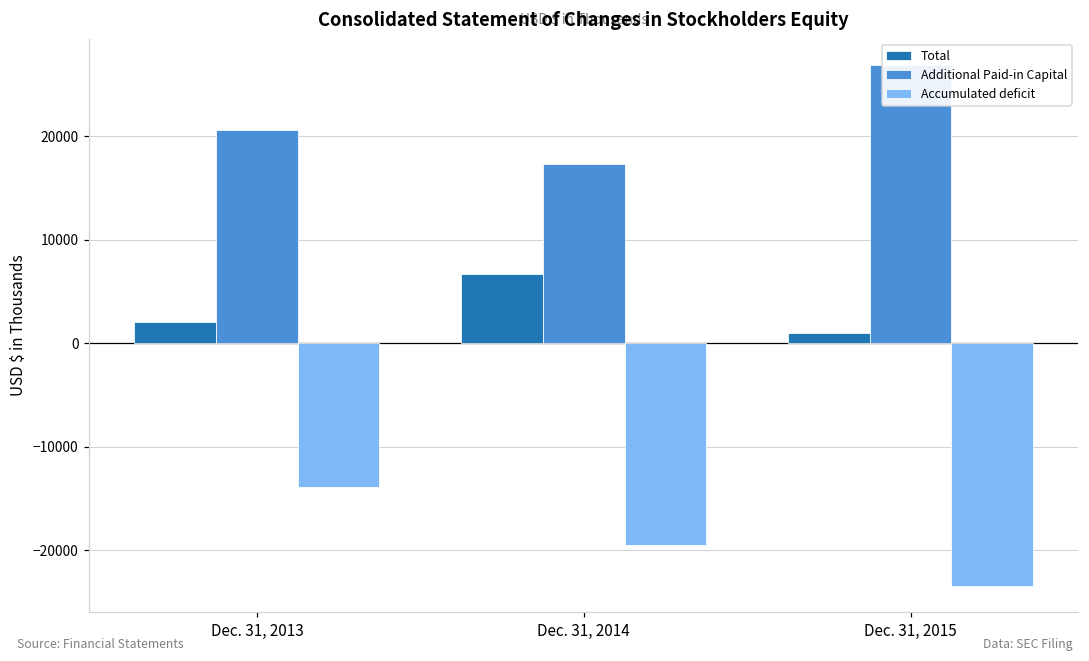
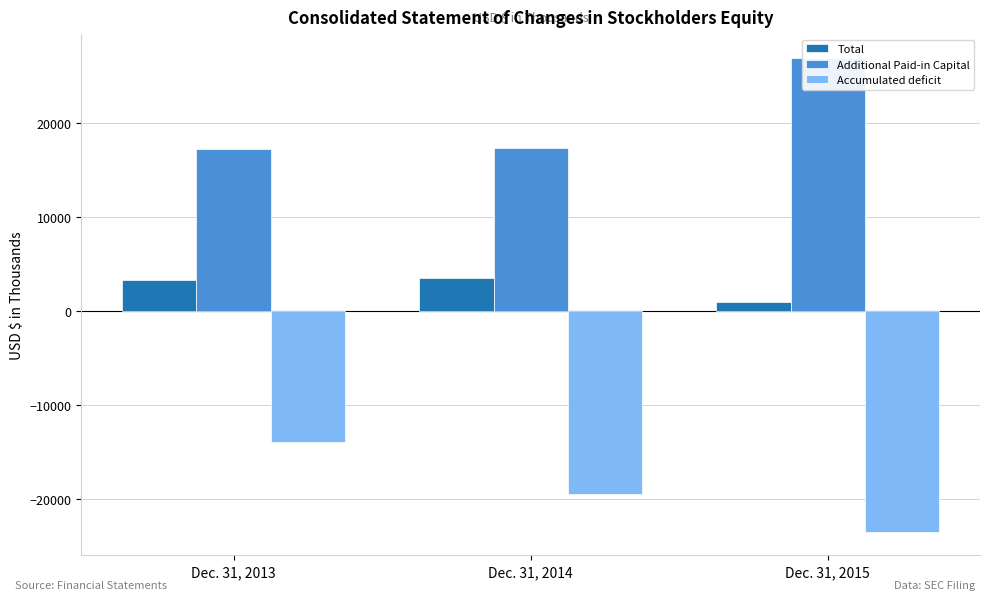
  {
    "Total": {
-     "Dec. 31, 2013": 2000,
-     "Dec. 31, 2014": 7000,
+     "Dec. 31, 2013": 3000,
+     "Dec. 31, 2014": 4000,
      "Dec. 31, 2015": 1000
    },
    "Additional Paid-in Capital": {
-     "Dec. 31, 2013": 21000,
+     "Dec. 31, 2013": 17000,
      "Dec. 31, 2014": 17000
    },
    "Accumulated deficit": {
      "Dec. 31, 2013": -14000,
      "Dec. 31, 2014": -19000,
      "Dec. 31, 2015": -23000
    }
  }
